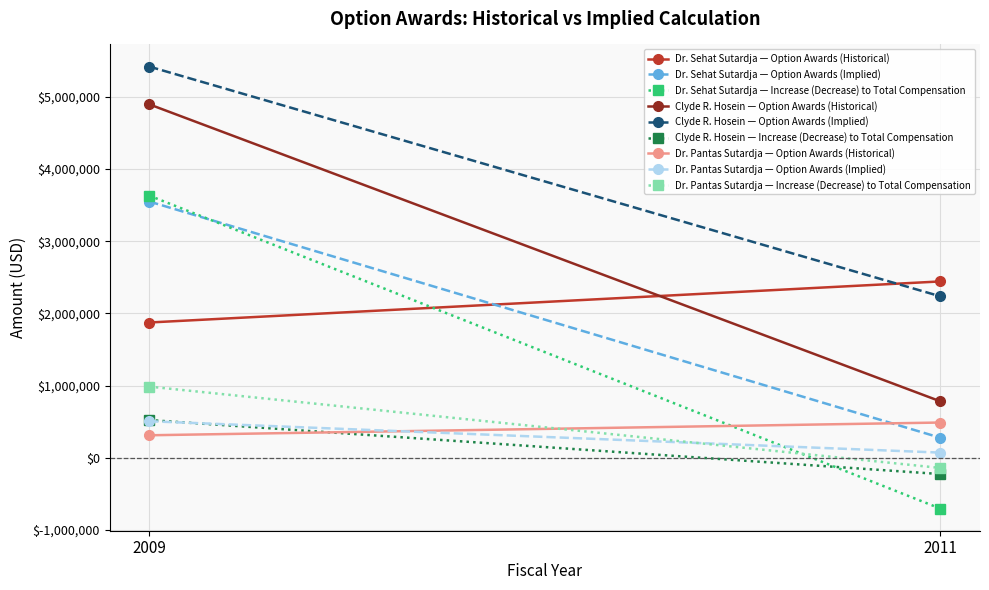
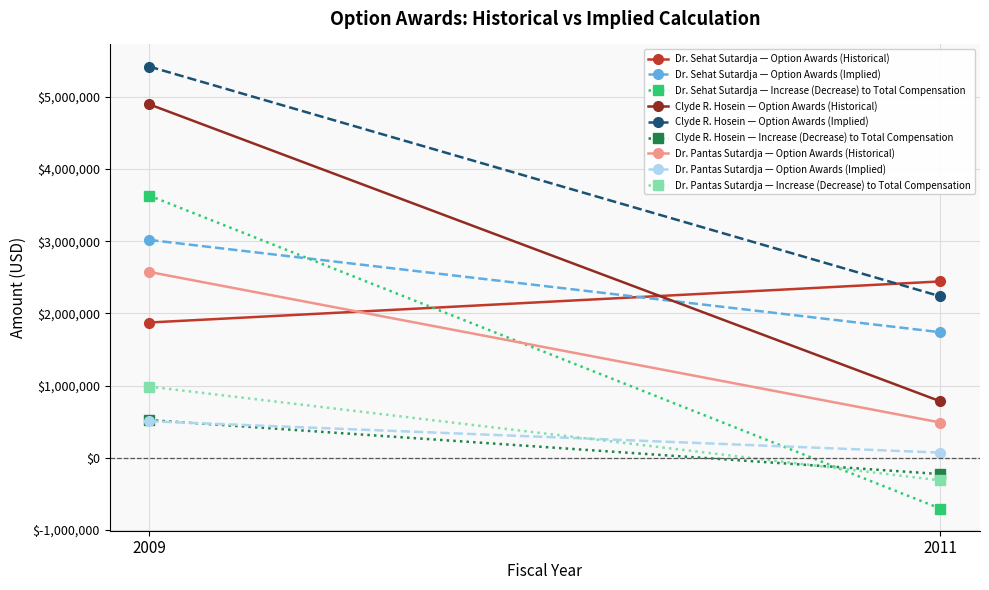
  {
    "Dr. Sehat Sutardja — Option Awards (Implied)": {
-     "2009": "$3,600,000",
-     "2011": "$300,000"
+     "2009": "$3,000,000",
+     "2011": "$1,700,000"
    },
    "Dr. Sehat Sutardja — Increase (Decrease) to Total Compensation": {
      "2009": "$3,600,000",
      "2011": "$-700,000"
    },
    "Clyde R. Hosein — Option Awards (Implied)": {
      "2009": "$5,400,000",
      "2011": "$2,200,000"
    },
    "Clyde R. Hosein — Increase (Decrease) to Total Compensation": {
      "2011": "$-200,000"
    },
    "Dr. Pantas Sutardja — Option Awards (Historical)": {
-     "2009": "$300,000",
+     "2009": "$2,600,000",
      "2011": "$500,000"
    },
    "Dr. Pantas Sutardja — Option Awards (Implied)": {
      "2011": "$100,000"
    },
    "Dr. Pantas Sutardja — Increase (Decrease) to Total Compensation": {
      "2009": "$1,000,000",
-     "2011": "$-100,000"
+     "2011": "$-300,000"
    }
  }
